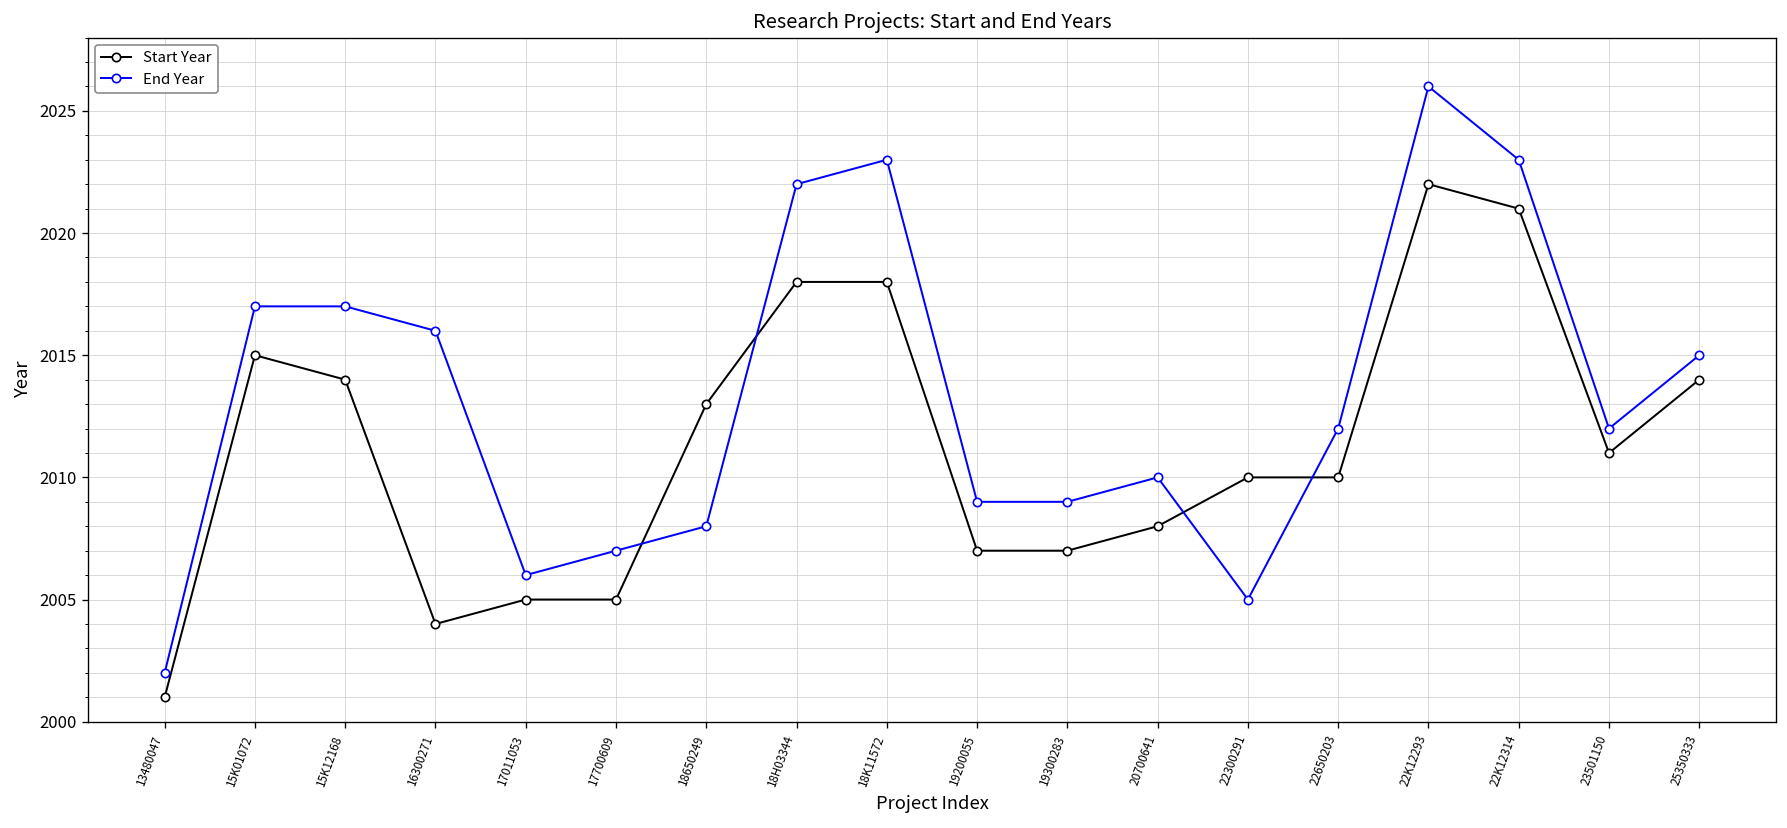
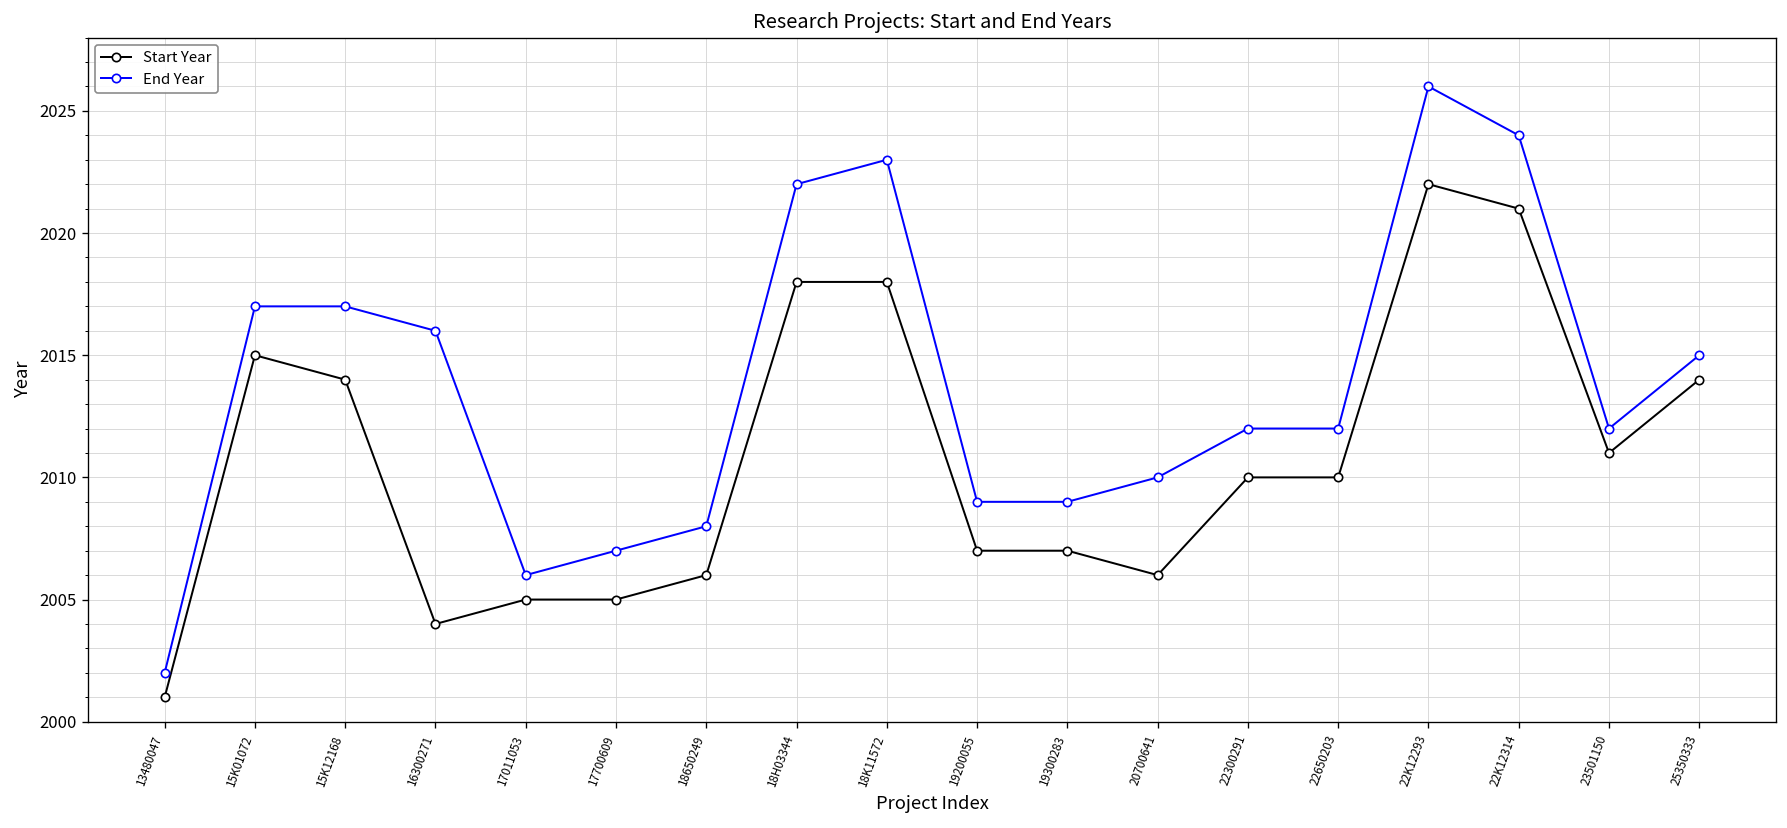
  {
    "Start Year": {
      "13480047": 2001,
      "15K01072": 2015,
      "15K12168": 2014,
      "16300271": 2004,
      "17011053": 2005,
      "17700609": 2005,
-     "18650249": 2013,
+     "18650249": 2006,
      "18H03344": 2018,
      "18K11572": 2018,
      "19200055": 2007,
      "19300283": 2007,
-     "20700641": 2008,
+     "20700641": 2006,
      "22300291": 2010,
      "22650203": 2010,
      "22K12293": 2022,
      "22K12314": 2021,
      "23501150": 2011,
      "25350333": 2014
    },
    "End Year": {
      "13480047": 2002,
      "15K01072": 2017,
      "15K12168": 2017,
      "16300271": 2016,
      "17011053": 2006,
      "17700609": 2007,
      "18650249": 2008,
      "18H03344": 2022,
      "18K11572": 2023,
      "19200055": 2009,
      "19300283": 2009,
      "20700641": 2010,
-     "22300291": 2005,
+     "22300291": 2012,
      "22650203": 2012,
      "22K12293": 2026,
-     "22K12314": 2023,
+     "22K12314": 2024,
      "23501150": 2012,
      "25350333": 2015
    }
  }
